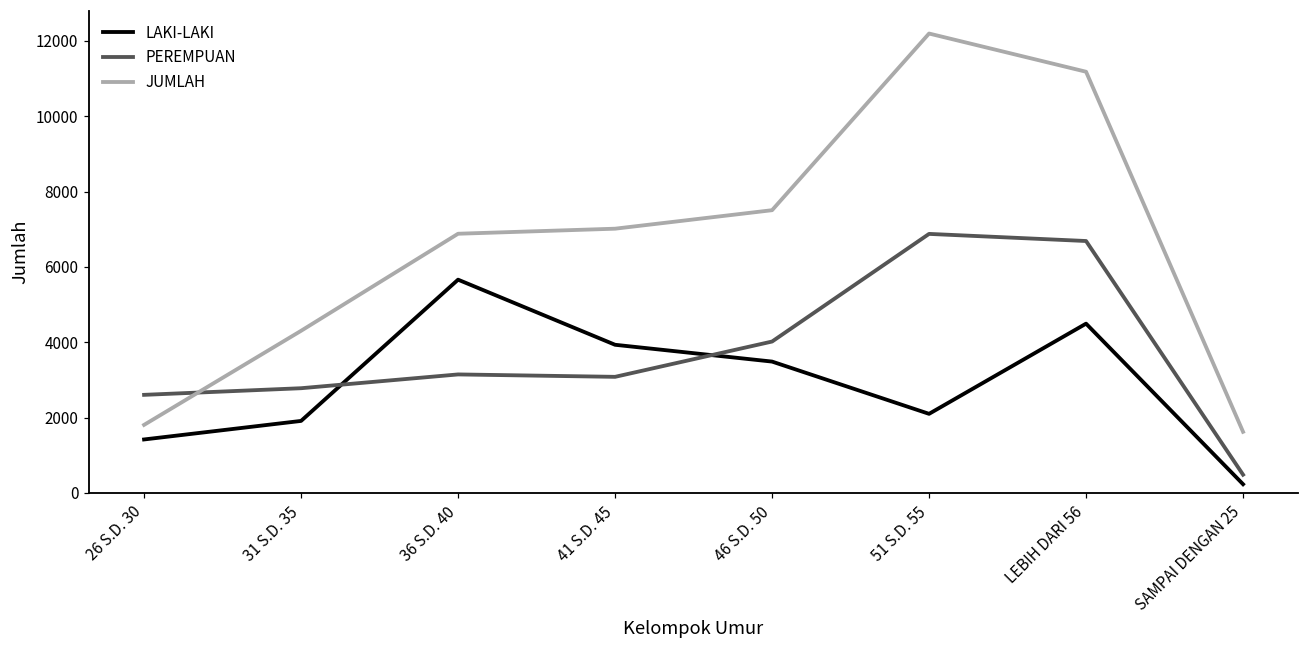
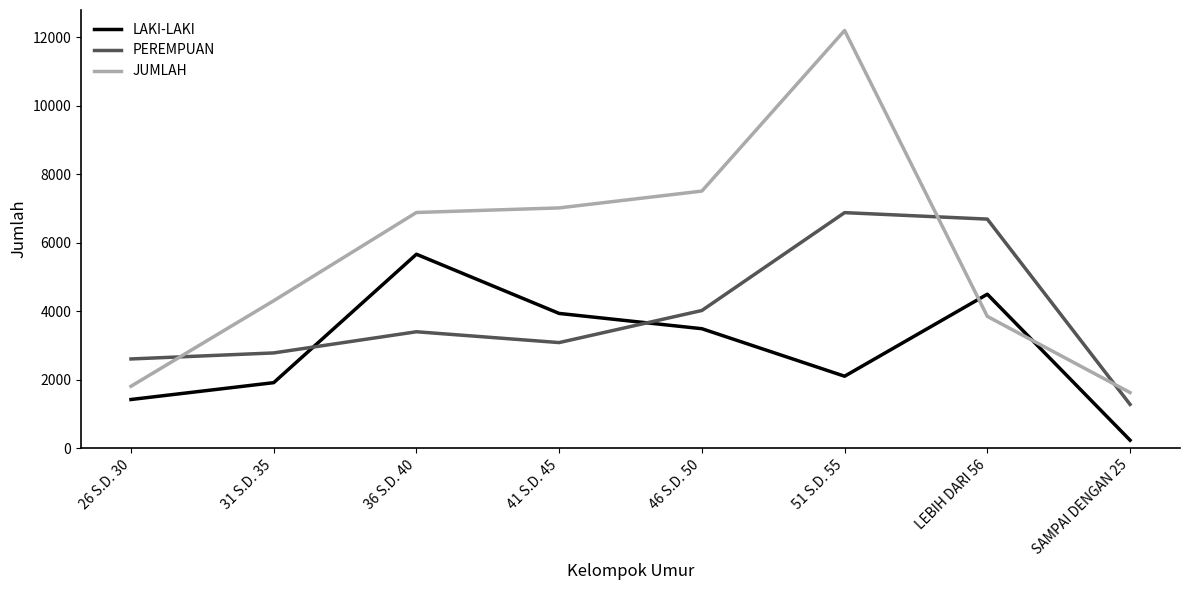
  {
    "LAKI-LAKI": {
      "26 S.D. 30": 1400,
      "31 S.D. 35": 1900,
      "36 S.D. 40": 5700,
      "41 S.D. 45": 3900,
      "46 S.D. 50": 3500,
      "51 S.D. 55": 2100,
      "LEBIH DARI 56": 4500,
      "SAMPAI DENGAN 25": 200
    },
    "PEREMPUAN": {
      "26 S.D. 30": 2600,
      "31 S.D. 35": 2800,
-     "36 S.D. 40": 3100,
+     "36 S.D. 40": 3400,
      "41 S.D. 45": 3100,
      "46 S.D. 50": 4000,
      "51 S.D. 55": 6900,
      "LEBIH DARI 56": 6700,
-     "SAMPAI DENGAN 25": 500
+     "SAMPAI DENGAN 25": 1300
    },
    "JUMLAH": {
      "26 S.D. 30": 1800,
      "31 S.D. 35": 4300,
      "36 S.D. 40": 6900,
      "41 S.D. 45": 7000,
      "46 S.D. 50": 7500,
      "51 S.D. 55": 12200,
-     "LEBIH DARI 56": 11200,
+     "LEBIH DARI 56": 3800,
      "SAMPAI DENGAN 25": 1600
    }
  }
